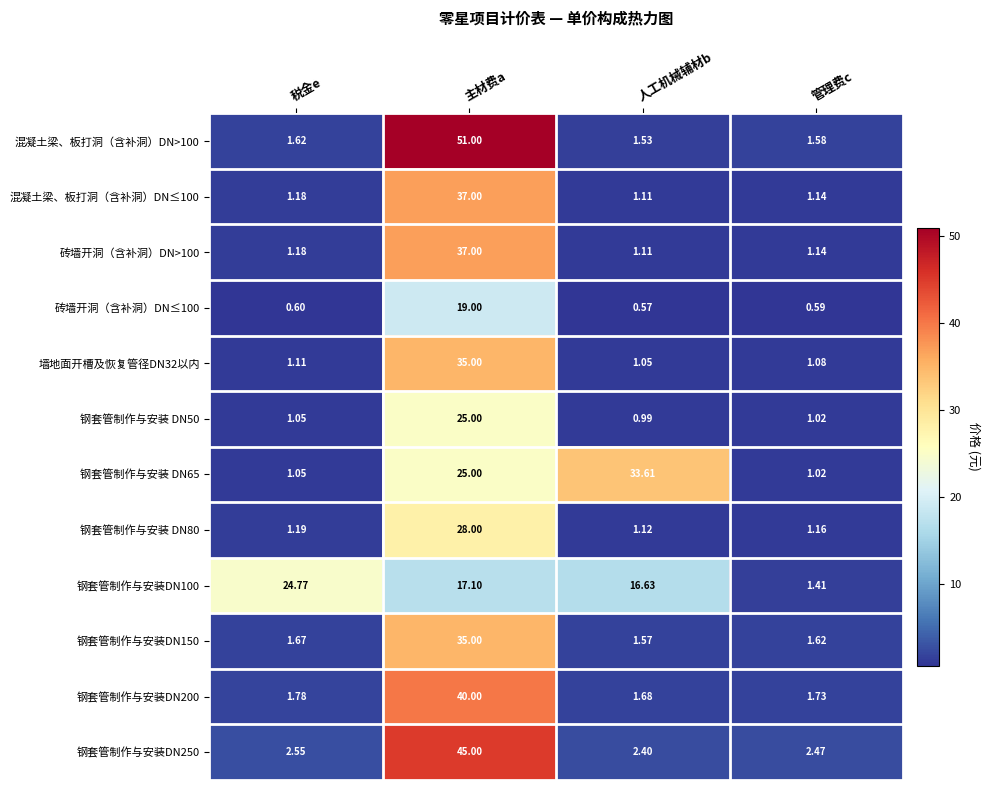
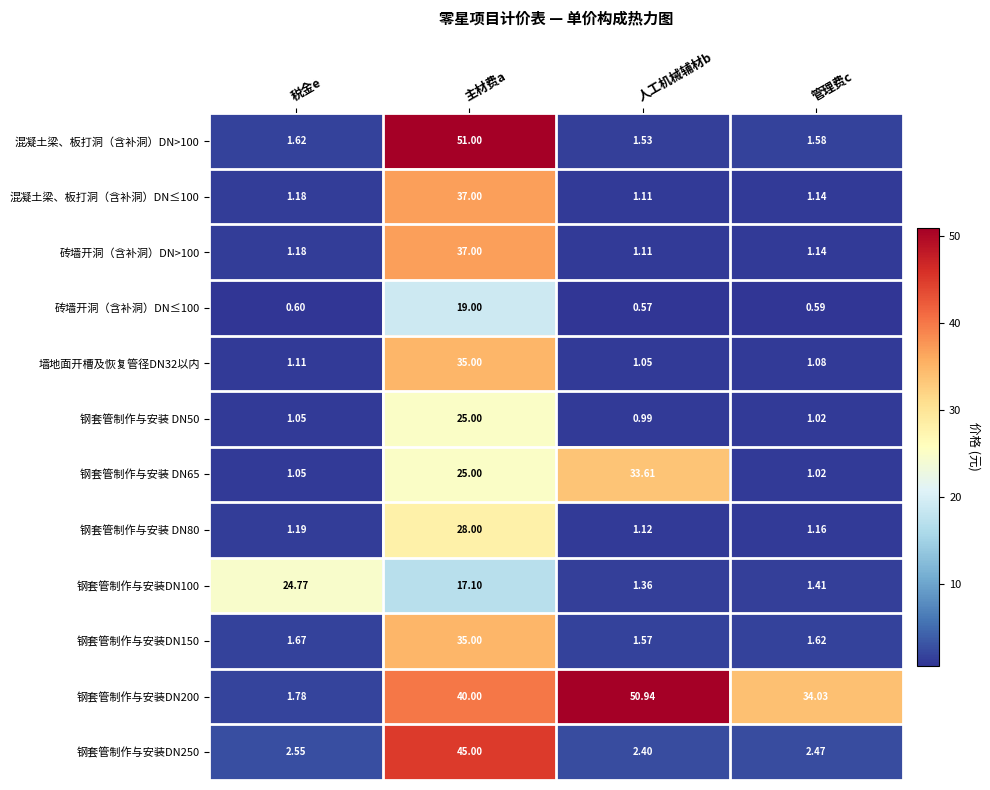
  {
    "混凝土梁、板打洞（含补洞）DN>100": {
      "税金e": 1.62,
      "主材费a": 51.00,
      "人工机械辅材b": 1.53,
      "管理费c": 1.58
    },
    "混凝土梁、板打洞（含补洞）DN≤100": {
      "税金e": 1.18,
      "主材费a": 37.00,
      "人工机械辅材b": 1.11,
      "管理费c": 1.14
    },
    "砖墙开洞（含补洞）DN>100": {
      "税金e": 1.18,
      "主材费a": 37.00,
      "人工机械辅材b": 1.11,
      "管理费c": 1.14
    },
    "砖墙开洞（含补洞）DN≤100": {
      "税金e": 0.60,
      "主材费a": 19.00,
      "人工机械辅材b": 0.57,
      "管理费c": 0.59
    },
    "墙地面开槽及恢复管径DN32以内": {
      "税金e": 1.11,
      "主材费a": 35.00,
      "人工机械辅材b": 1.05,
      "管理费c": 1.08
    },
    "钢套管制作与安装 DN50": {
      "税金e": 1.05,
      "主材费a": 25.00,
      "人工机械辅材b": 0.99,
      "管理费c": 1.02
    },
    "钢套管制作与安装 DN65": {
      "税金e": 1.05,
      "主材费a": 25.00,
      "人工机械辅材b": 33.61,
      "管理费c": 1.02
    },
    "钢套管制作与安装 DN80": {
      "税金e": 1.19,
      "主材费a": 28.00,
      "人工机械辅材b": 1.12,
      "管理费c": 1.16
    },
    "钢套管制作与安装DN100": {
      "税金e": 24.77,
      "主材费a": 17.10,
-     "人工机械辅材b": 16.63,
+     "人工机械辅材b": 1.36,
      "管理费c": 1.41
    },
    "钢套管制作与安装DN150": {
      "税金e": 1.67,
      "主材费a": 35.00,
      "人工机械辅材b": 1.57,
      "管理费c": 1.62
    },
    "钢套管制作与安装DN200": {
      "税金e": 1.78,
      "主材费a": 40.00,
-     "人工机械辅材b": 1.68,
-     "管理费c": 1.73
+     "人工机械辅材b": 50.94,
+     "管理费c": 34.03
    },
    "钢套管制作与安装DN250": {
      "税金e": 2.55,
      "主材费a": 45.00,
      "人工机械辅材b": 2.40,
      "管理费c": 2.47
    }
  }
